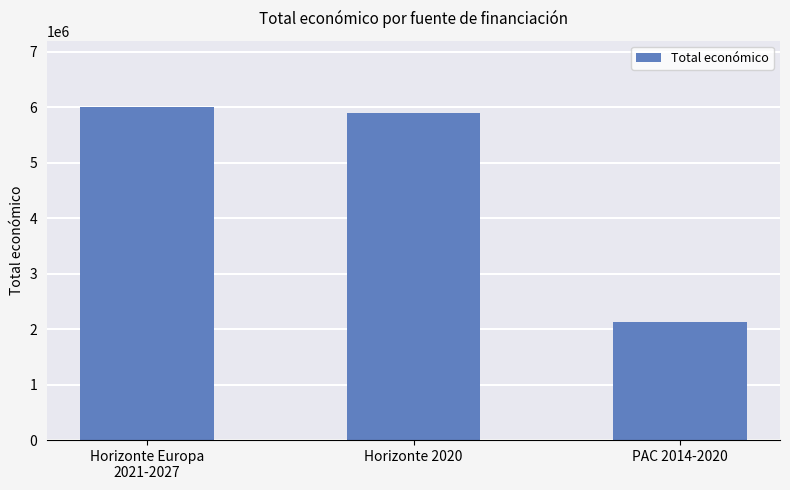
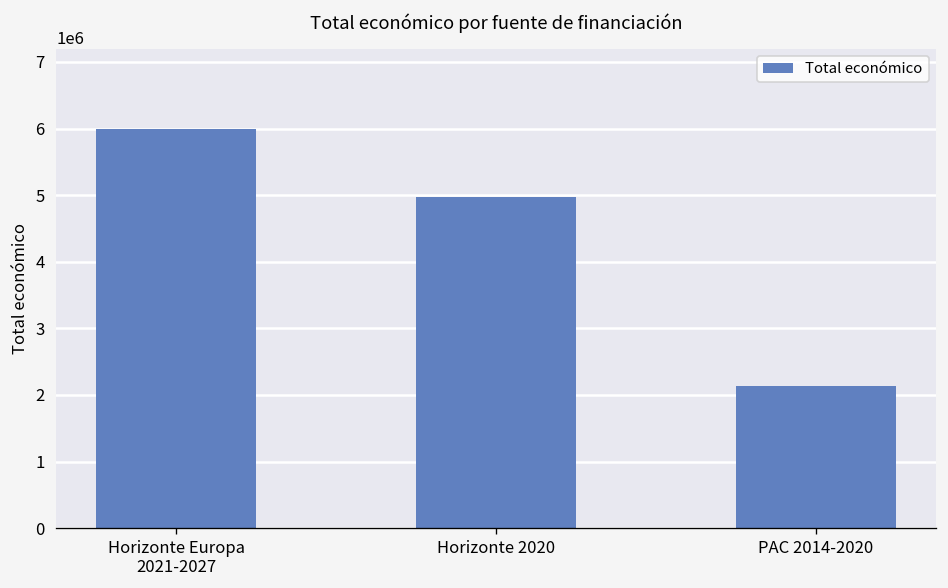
  {
    "Horizonte Europa 2021-2027": 6000000,
-   "Horizonte 2020": 5900000,
+   "Horizonte 2020": 5000000,
    "PAC 2014-2020": 2100000
  }
